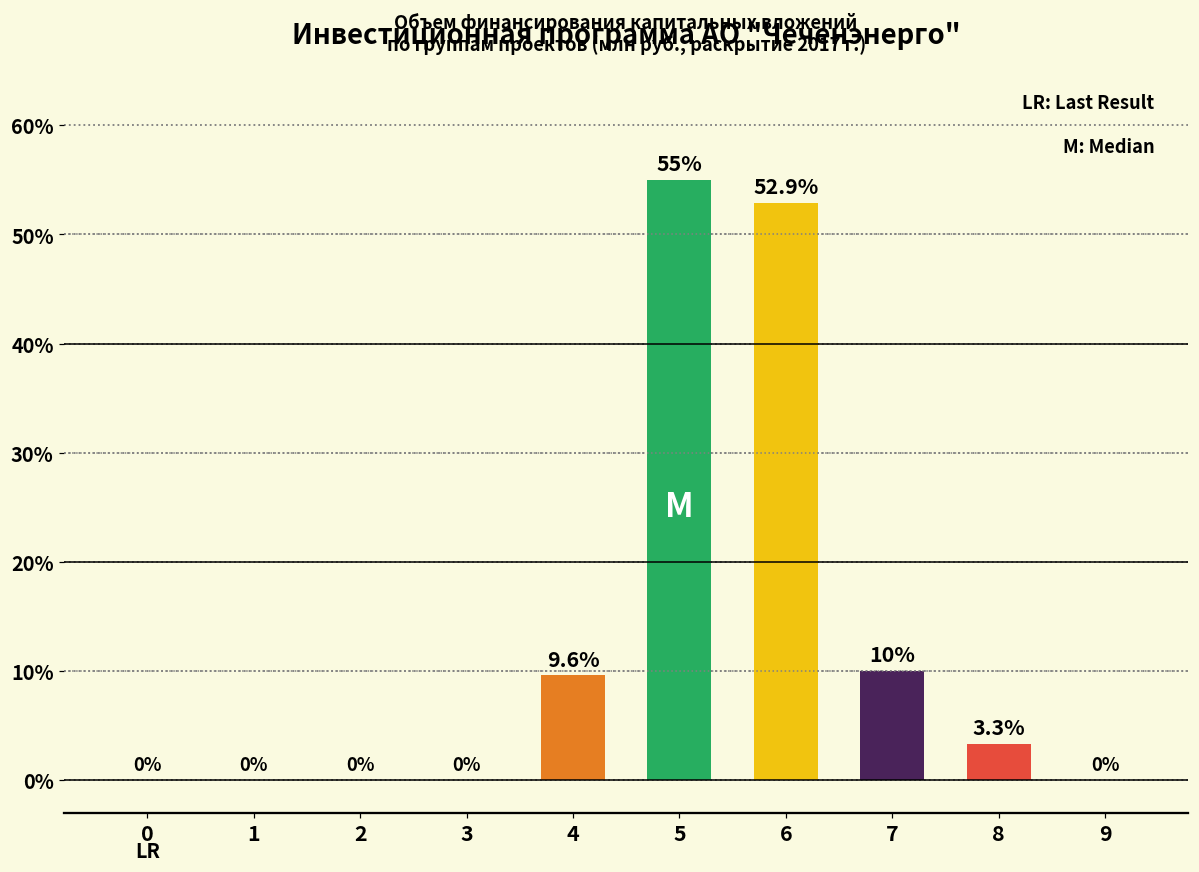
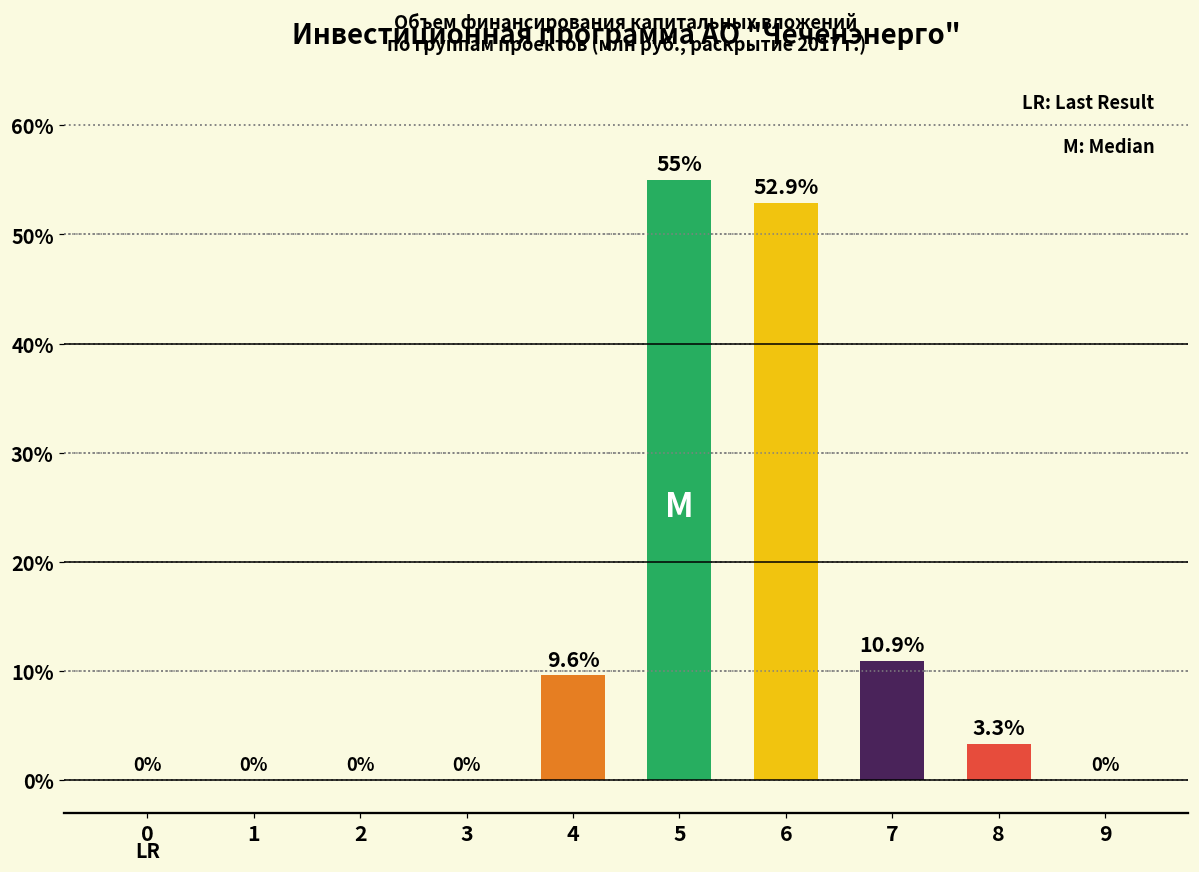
  {
    "0": "0%",
    "1": "0%",
    "2": "0%",
    "3": "0%",
    "4": "9.6%",
    "5": "55%",
    "6": "52.9%",
-   "7": "10%",
+   "7": "10.9%",
    "8": "3.3%",
    "9": "0%"
  }
